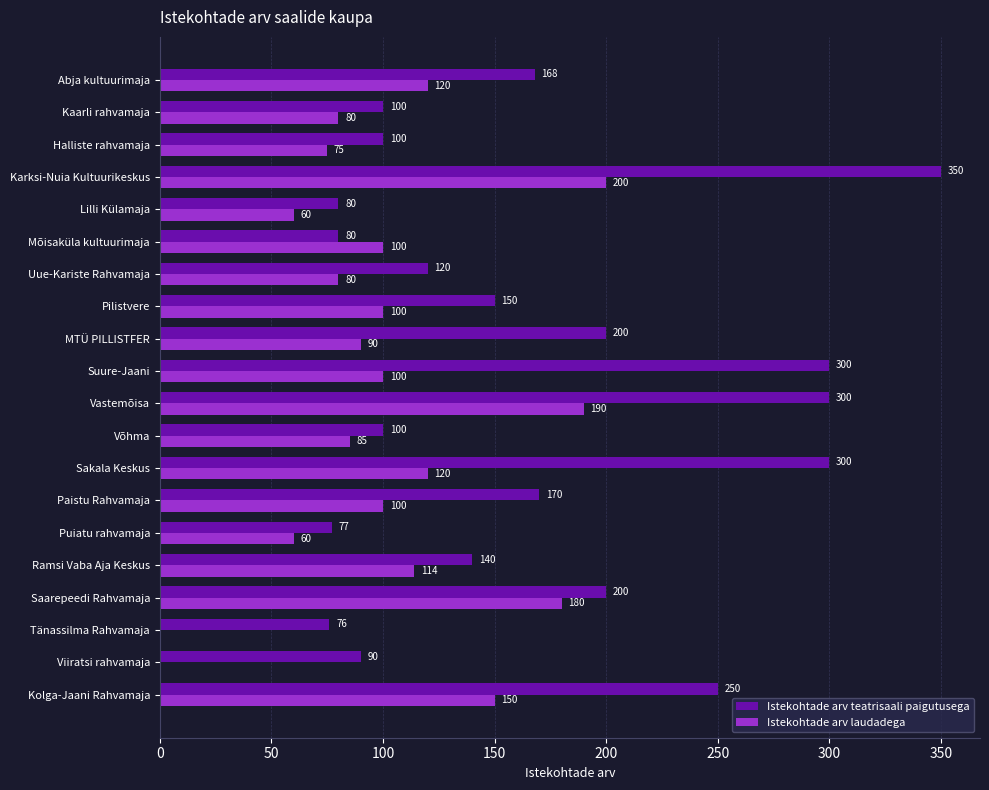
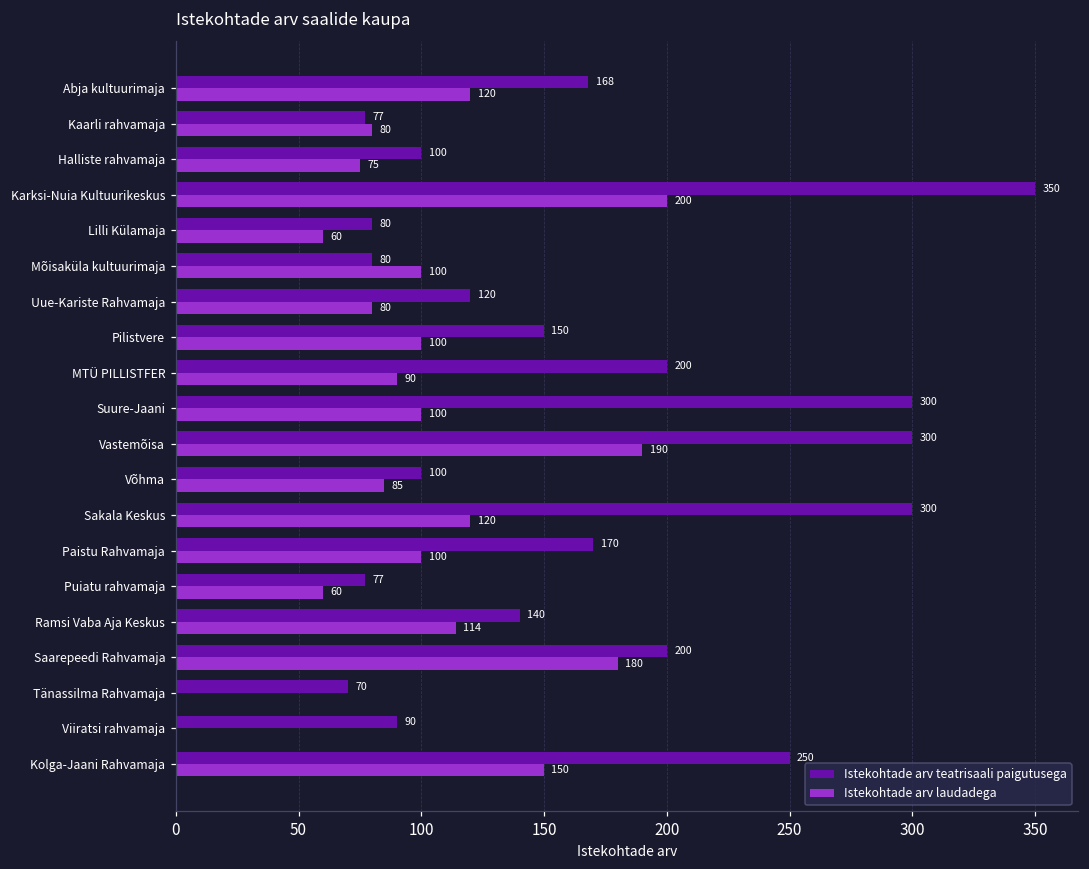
  {
    "Istekohtade arv teatrisaali paigutusega": {
      "Abja kultuurimaja": 168,
-     "Kaarli rahvamaja": 100,
+     "Kaarli rahvamaja": 77,
      "Halliste rahvamaja": 100,
      "Karksi-Nuia Kultuurikeskus": 350,
      "Lilli Külamaja": 80,
      "Mõisaküla kultuurimaja": 80,
      "Uue-Kariste Rahvamaja": 120,
      "Pilistvere": 150,
      "MTÜ PILLISTFER": 200,
      "Suure-Jaani": 300,
      "Vastemõisa": 300,
      "Võhma": 100,
      "Sakala Keskus": 300,
      "Paistu Rahvamaja": 170,
      "Puiatu rahvamaja": 77,
      "Ramsi Vaba Aja Keskus": 140,
      "Saarepeedi Rahvamaja": 200,
-     "Tänassilma Rahvamaja": 76,
+     "Tänassilma Rahvamaja": 70,
      "Viiratsi rahvamaja": 90,
      "Kolga-Jaani Rahvamaja": 250
    },
    "Istekohtade arv laudadega": {
      "Abja kultuurimaja": 120,
      "Kaarli rahvamaja": 80,
      "Halliste rahvamaja": 75,
      "Karksi-Nuia Kultuurikeskus": 200,
      "Lilli Külamaja": 60,
      "Mõisaküla kultuurimaja": 100,
      "Uue-Kariste Rahvamaja": 80,
      "Pilistvere": 100,
      "MTÜ PILLISTFER": 90,
      "Suure-Jaani": 100,
      "Vastemõisa": 190,
      "Võhma": 85,
      "Sakala Keskus": 120,
      "Paistu Rahvamaja": 100,
      "Puiatu rahvamaja": 60,
      "Ramsi Vaba Aja Keskus": 114,
      "Saarepeedi Rahvamaja": 180,
      "Kolga-Jaani Rahvamaja": 150
    }
  }
